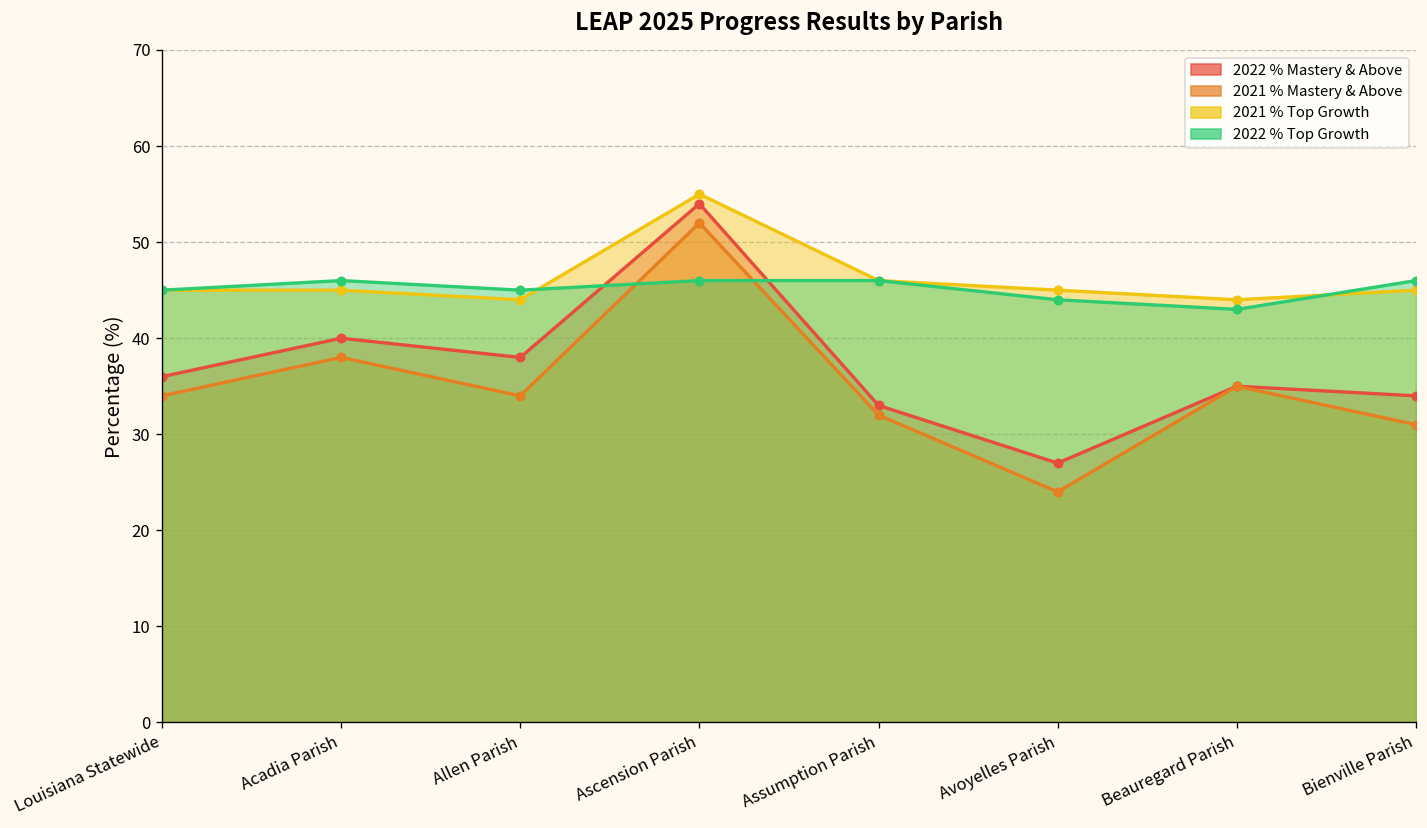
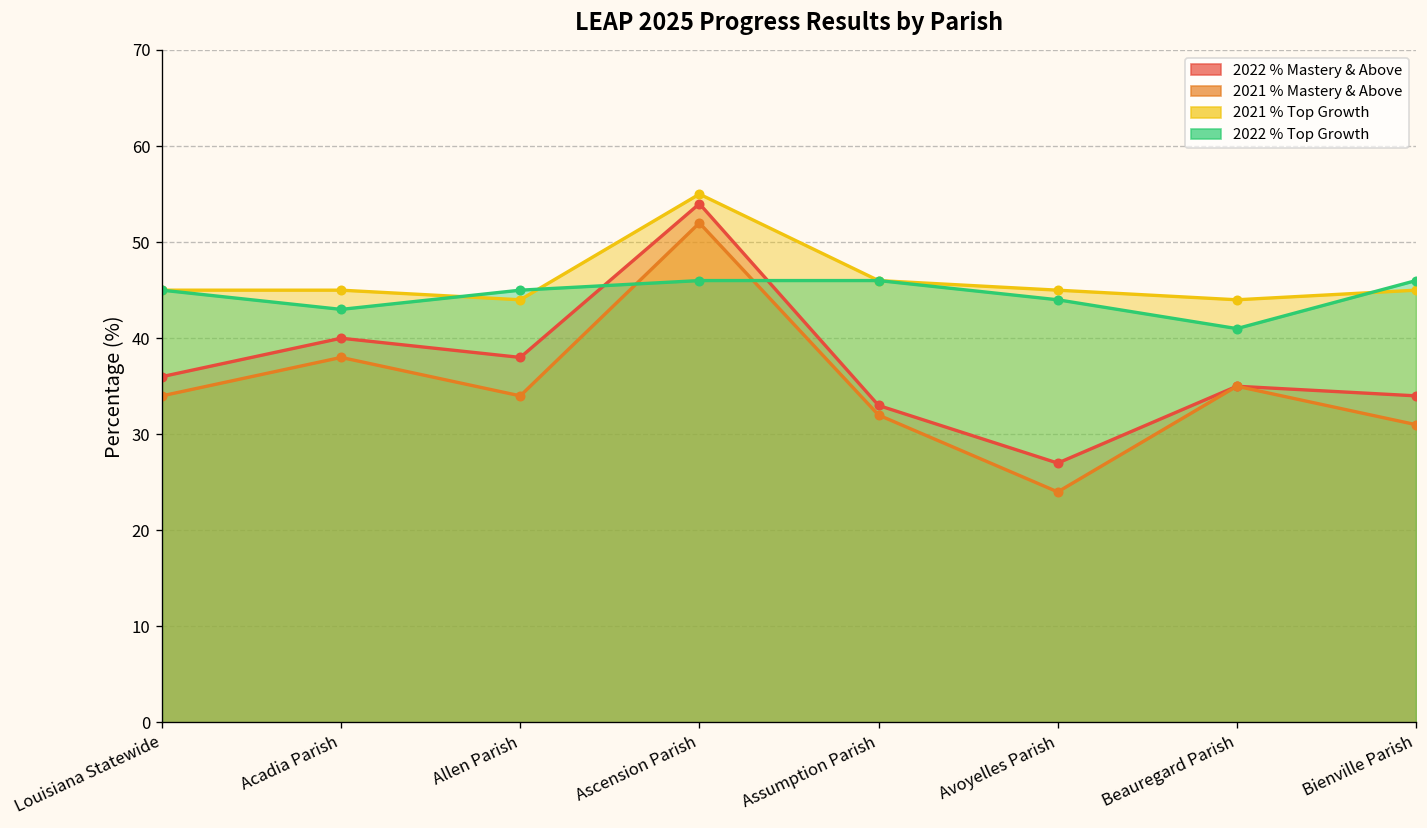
  {
    "2022 % Top Growth": {
-     "Acadia Parish": 46,
+     "Acadia Parish": 43,
      "Allen Parish": 45,
      "Ascension Parish": 46,
      "Avoyelles Parish": 44,
-     "Beauregard Parish": 43,
+     "Beauregard Parish": 41,
      "Bienville Parish": 46
    }
  }
